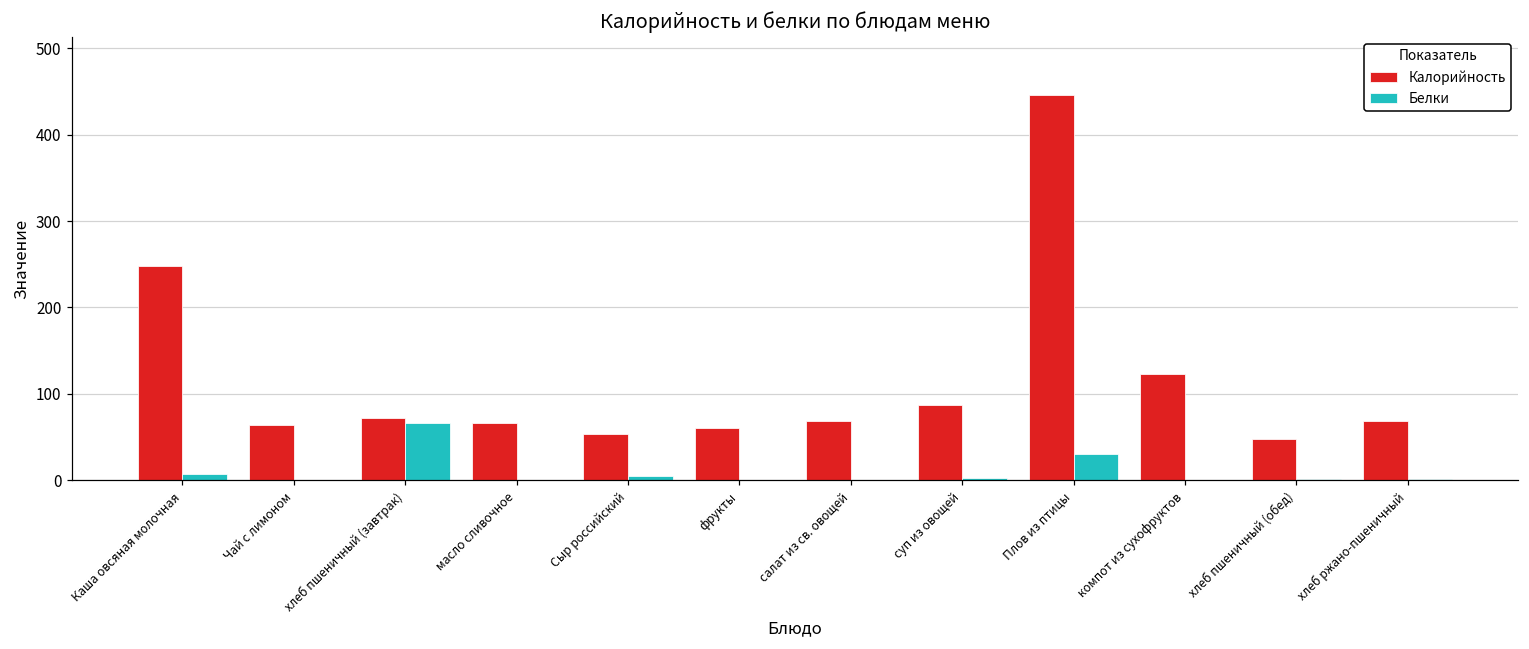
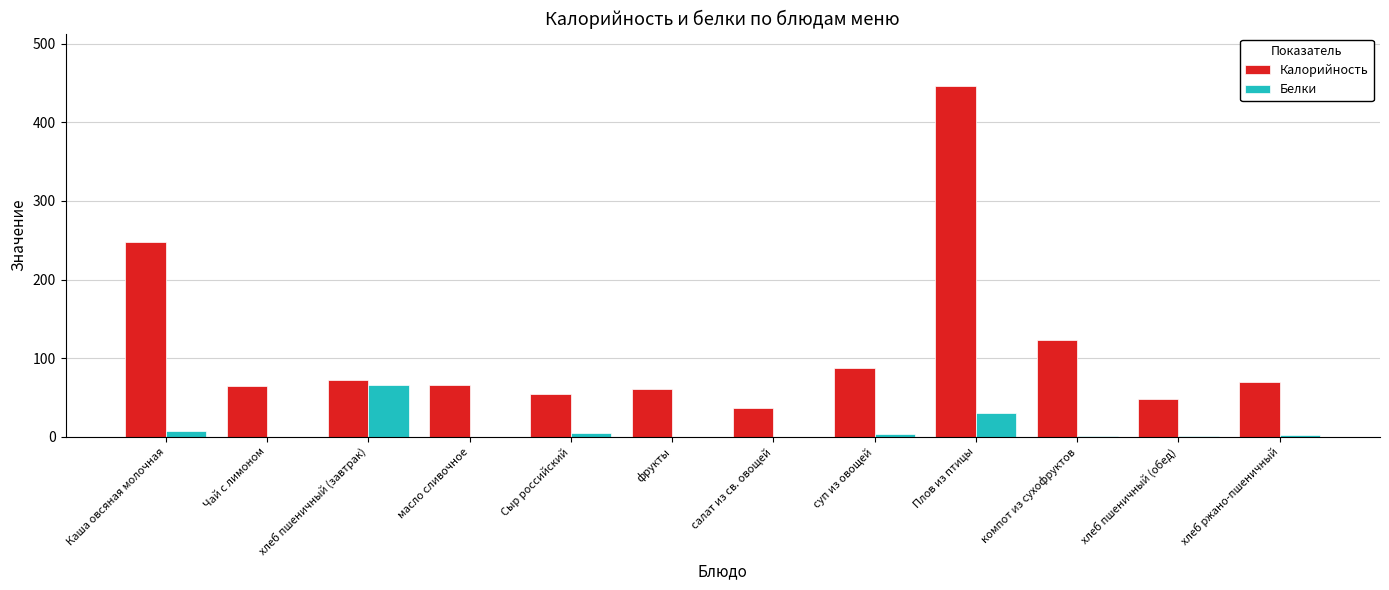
  {
    "Калорийность": {
      "Каша овсяная молочная": 250,
      "Чай с лимоном": 60,
      "хлеб пшеничный (завтрак)": 70,
      "масло сливочное": 70,
      "Сыр российский": 50,
      "фрукты": 60,
-     "салат из св. овощей": 70,
+     "салат из св. овощей": 40,
      "суп из овощей": 90,
      "Плов из птицы": 450,
      "компот из сухофруктов": 120,
      "хлеб пшеничный (обед)": 50,
      "хлеб ржано-пшеничный": 70
    },
    "Белки": {
      "Каша овсяная молочная": 10,
      "Чай с лимоном": 0,
      "хлеб пшеничный (завтрак)": 70,
      "Сыр российский": 10,
      "фрукты": 0,
      "салат из св. овощей": 0,
      "Плов из птицы": 30
    }
  }
